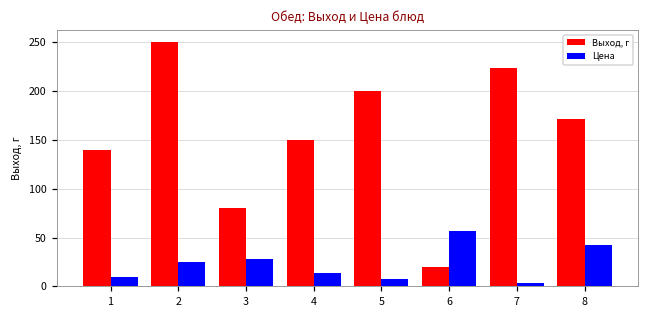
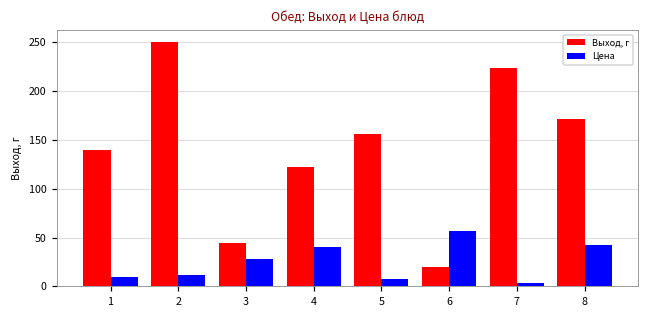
  {
    "Выход, г": {
      "1": 140,
      "2": 250,
-     "3": 80,
-     "4": 150,
-     "5": 200,
+     "3": 40,
+     "4": 120,
+     "5": 160,
      "6": 20,
      "7": 220,
      "8": 170
    },
    "Цена": {
      "1": 10,
-     "2": 30,
+     "2": 10,
      "3": 30,
-     "4": 10,
+     "4": 40,
      "5": 10,
      "6": 60,
      "7": 0,
      "8": 40
    }
  }
